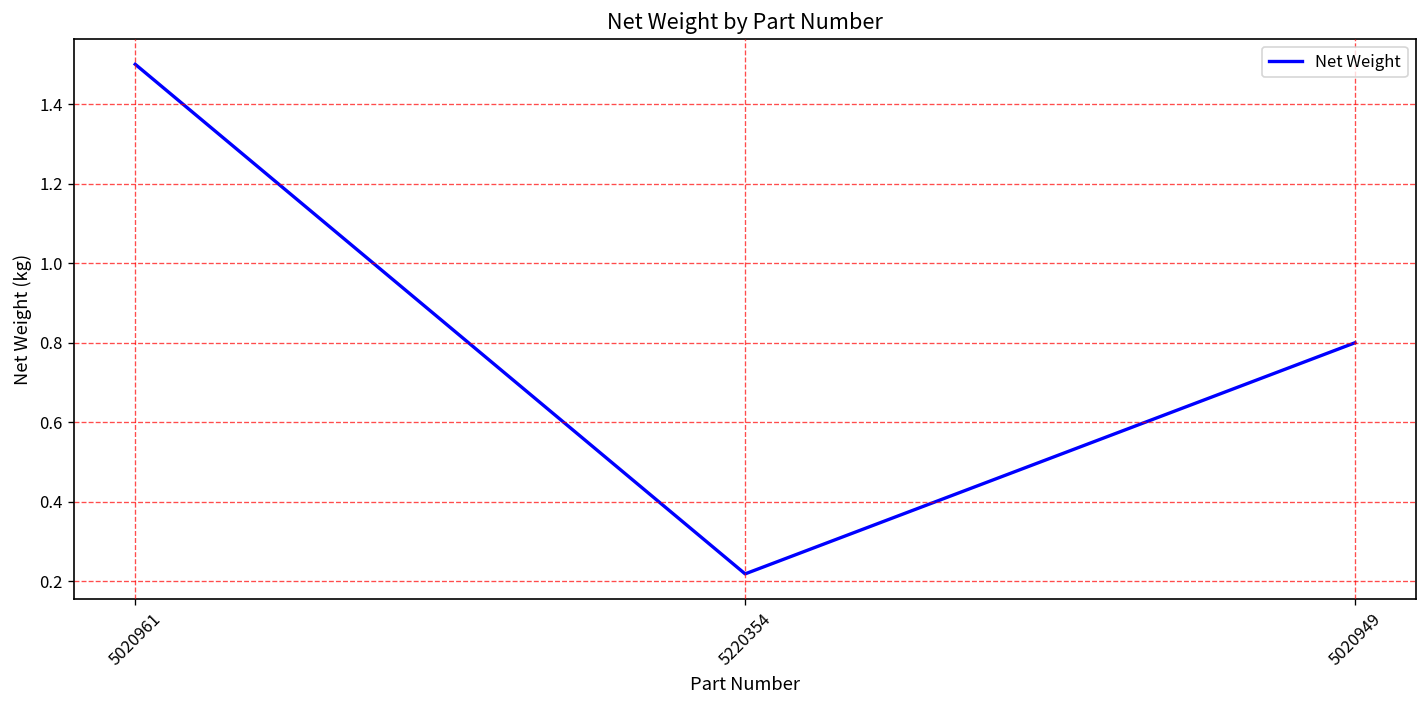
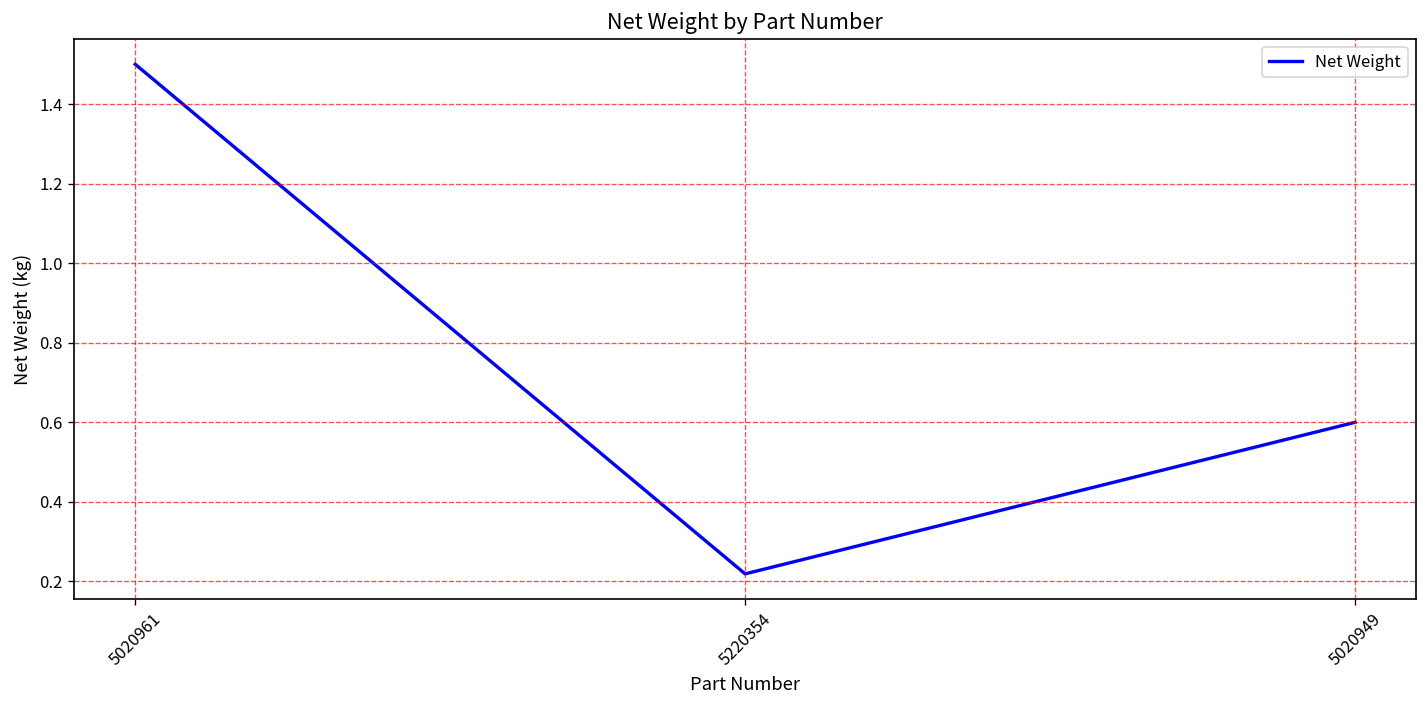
  {
    "5020961": 1.5,
    "5220354": 0.22,
-   "5020949": 0.8
+   "5020949": 0.6
  }
